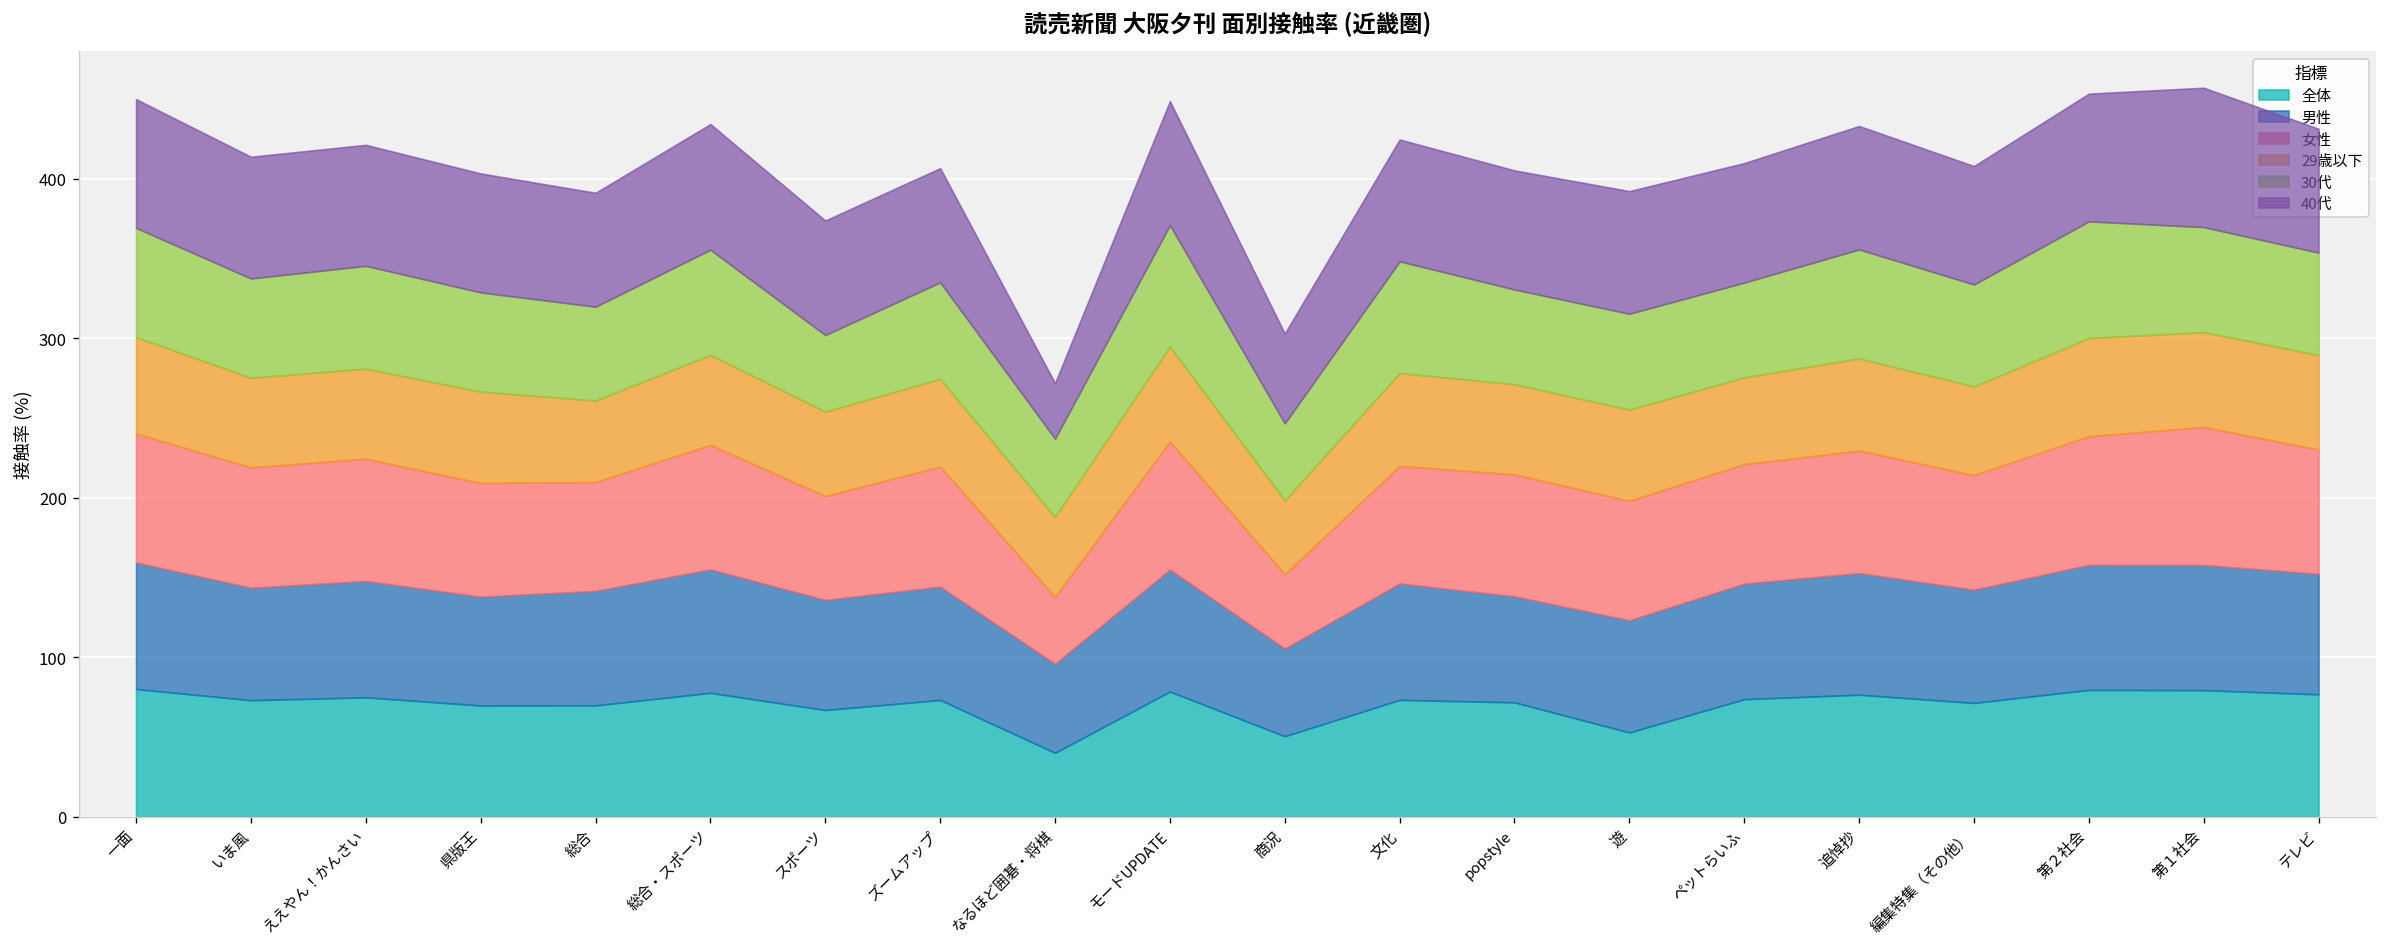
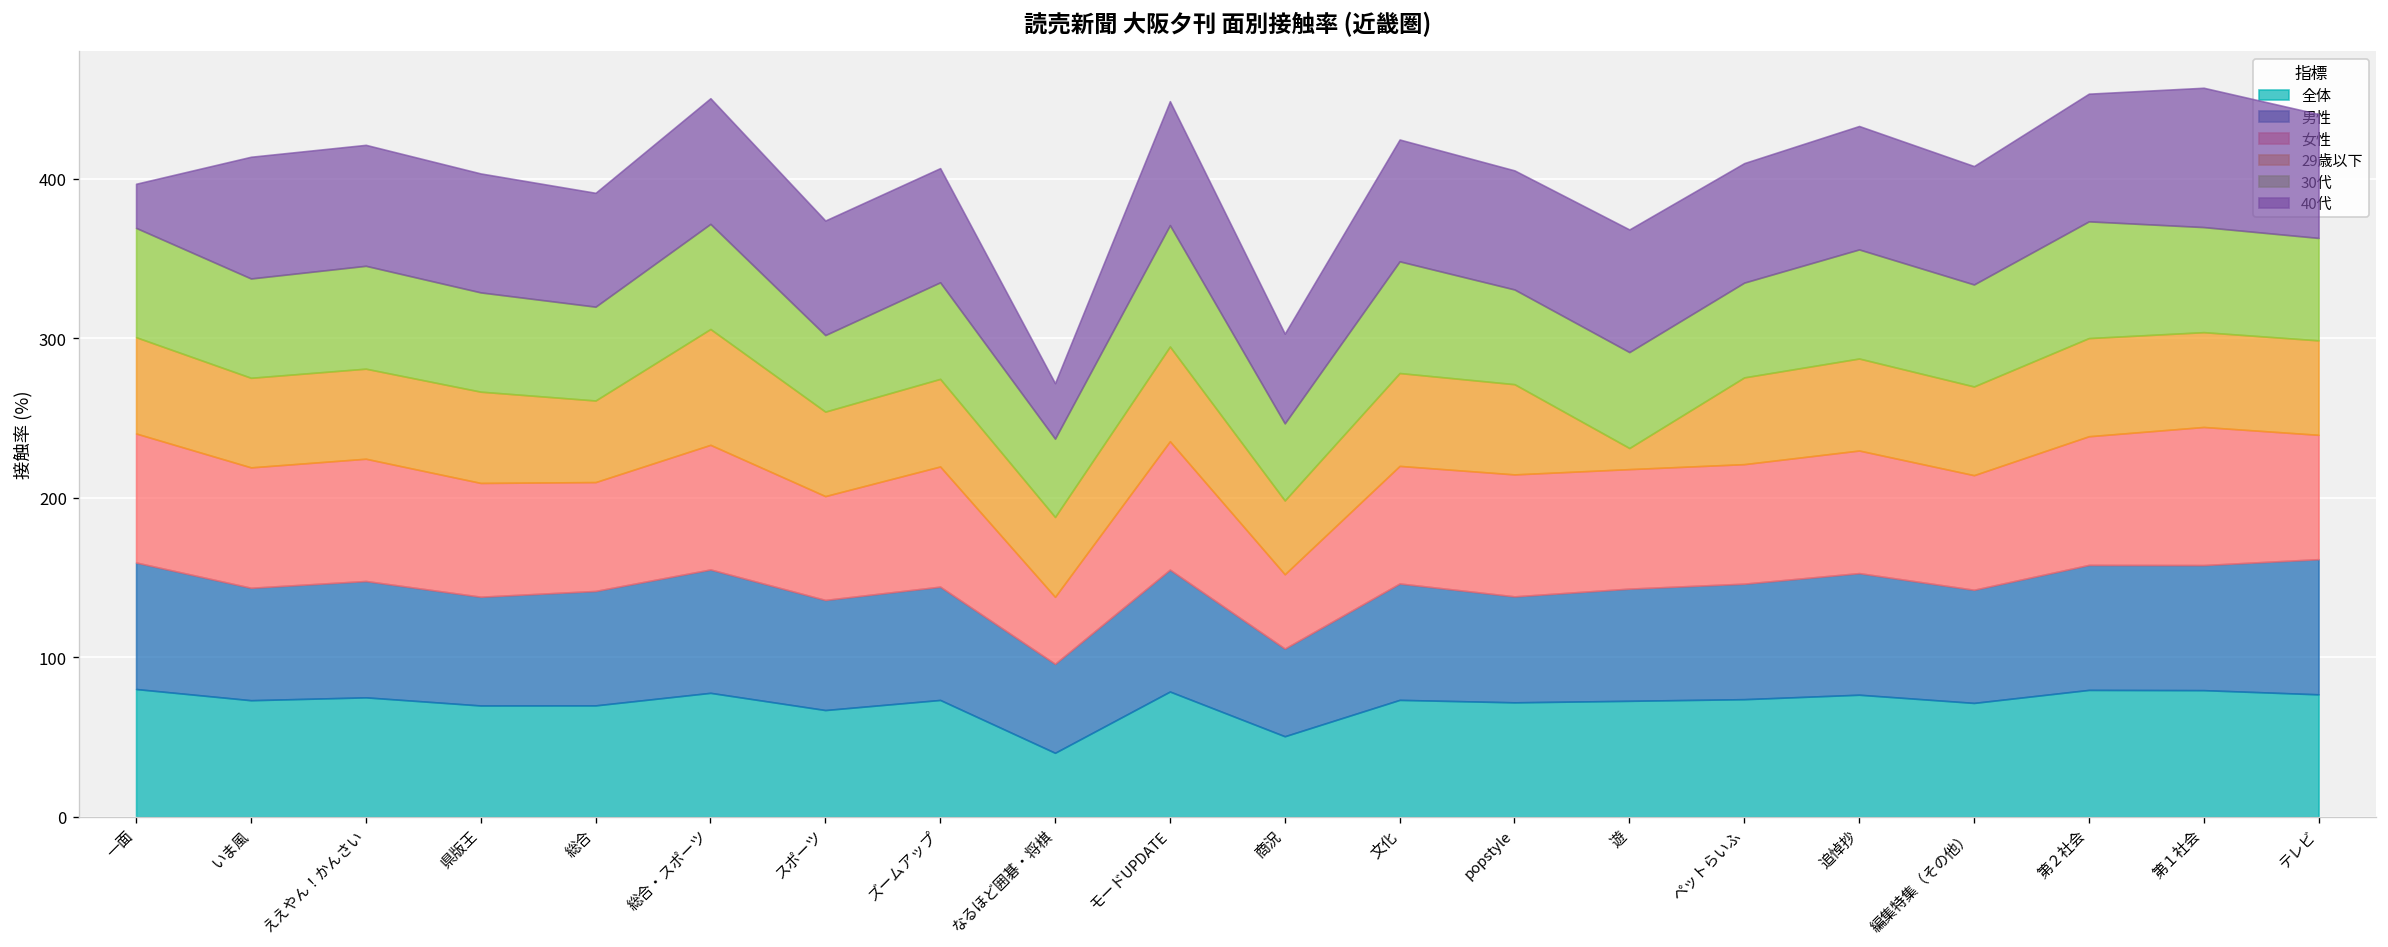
  {
    "全体": {
      "一面": 80,
      "いま風": 73,
      "ええやん！かんさい": 75,
      "県版王": 70,
      "総合": 70,
      "総合・スポーツ": 78,
      "スポーツ": 67,
      "ズームアップ": 73,
      "なるほど囲碁・将棋": 40,
      "モードUPDATE": 79,
      "商況": 51,
      "文化": 73,
      "popstyle": 72,
-     "遊": 53,
+     "遊": 73,
      "ペットらいふ": 74,
      "追悼抄": 77,
      "編集特集（その他）": 71,
      "第２社会": 80,
      "第１社会": 79,
      "テレビ": 77
    },
    "男性": {
      "一面": 79,
      "いま風": 71,
      "ええやん！かんさい": 73,
      "県版王": 68,
      "総合": 72,
      "総合・スポーツ": 77,
      "スポーツ": 69,
      "ズームアップ": 71,
      "なるほど囲碁・将棋": 56,
      "モードUPDATE": 76,
      "商況": 55,
      "文化": 73,
      "popstyle": 66,
      "遊": 70,
      "ペットらいふ": 72,
      "追悼抄": 76,
      "編集特集（その他）": 71,
      "第２社会": 78,
      "第１社会": 78,
-     "テレビ": 76
+     "テレビ": 85
    },
    "女性": {
      "一面": 81,
      "いま風": 76,
      "ええやん！かんさい": 77,
      "県版王": 71,
      "総合": 68,
      "総合・スポーツ": 78,
      "スポーツ": 65,
      "ズームアップ": 75,
      "なるほど囲碁・将棋": 42,
      "モードUPDATE": 81,
      "商況": 47,
      "文化": 74,
      "popstyle": 76,
      "遊": 75,
      "ペットらいふ": 75,
      "追悼抄": 77,
      "編集特集（その他）": 72,
      "第２社会": 81,
      "第１社会": 87,
      "テレビ": 78
    },
    "29歳以下": {
      "一面": 60,
      "いま風": 56,
      "ええやん！かんさい": 56,
      "県版王": 57,
      "総合": 51,
-     "総合・スポーツ": 56,
+     "総合・スポーツ": 73,
      "スポーツ": 53,
      "ズームアップ": 55,
      "なるほど囲碁・将棋": 50,
      "モードUPDATE": 59,
      "商況": 46,
      "文化": 58,
      "popstyle": 57,
-     "遊": 57,
+     "遊": 13,
      "ペットらいふ": 54,
      "追悼抄": 58,
      "編集特集（その他）": 56,
      "第２社会": 62,
      "第１社会": 59,
      "テレビ": 59
    },
    "30代": {
      "一面": 69,
      "いま風": 62,
      "ええやん！かんさい": 65,
      "県版王": 62,
      "総合": 59,
      "総合・スポーツ": 66,
      "スポーツ": 48,
      "ズームアップ": 61,
      "なるほど囲碁・将棋": 49,
      "モードUPDATE": 76,
      "商況": 48,
      "文化": 70,
      "popstyle": 59,
      "遊": 60,
      "ペットらいふ": 59,
      "追悼抄": 68,
      "編集特集（その他）": 64,
      "第２社会": 73,
      "第１社会": 66,
      "テレビ": 64
    },
    "40代": {
-     "一面": 81,
+     "一面": 28,
      "いま風": 76,
      "ええやん！かんさい": 76,
      "県版王": 75,
      "総合": 71,
      "総合・スポーツ": 79,
      "スポーツ": 72,
      "ズームアップ": 72,
      "なるほど囲碁・将棋": 35,
      "モードUPDATE": 78,
      "商況": 56,
      "文化": 76,
      "popstyle": 75,
      "遊": 77,
      "ペットらいふ": 75,
      "追悼抄": 77,
      "編集特集（その他）": 74,
      "第２社会": 80,
      "第１社会": 87
    }
  }
